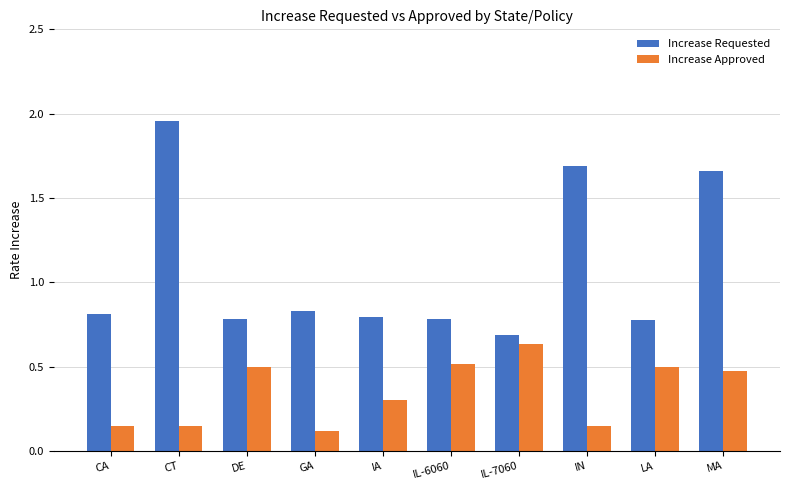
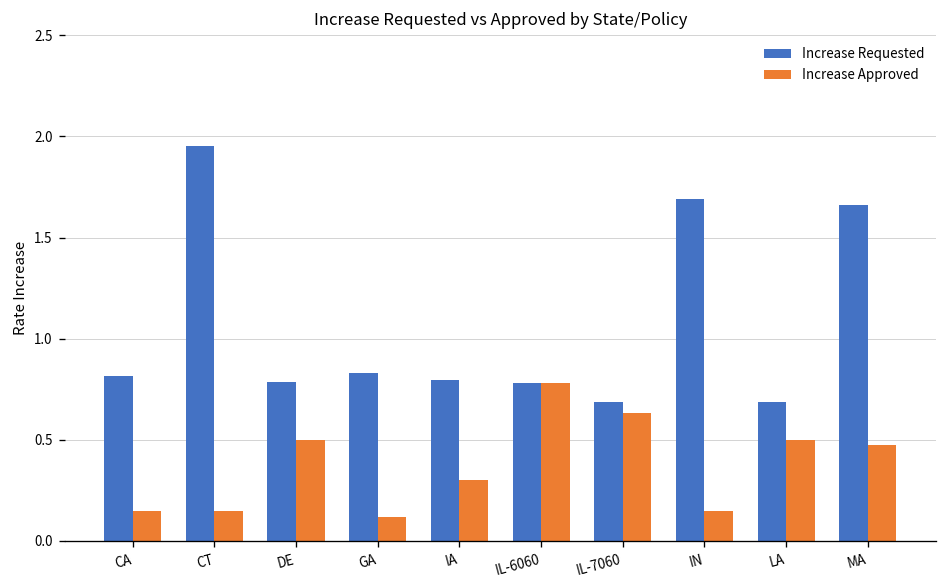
  {
    "Increase Requested": {
      "CA": 0.81,
      "CT": 1.95,
      "DE": 0.78,
      "GA": 0.83,
      "IA": 0.79,
      "IL-6060": 0.78,
      "IL-7060": 0.69,
      "IN": 1.69,
-     "LA": 0.78,
+     "LA": 0.69,
      "MA": 1.66
    },
    "Increase Approved": {
      "CA": 0.15,
      "CT": 0.15,
      "DE": 0.50,
      "GA": 0.12,
      "IA": 0.30,
-     "IL-6060": 0.52,
+     "IL-6060": 0.78,
      "IL-7060": 0.63,
      "IN": 0.15,
      "LA": 0.50,
      "MA": 0.47
    }
  }
